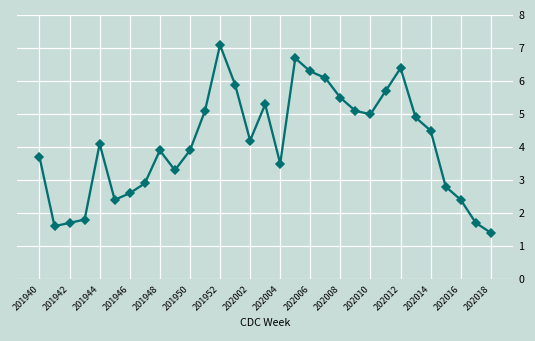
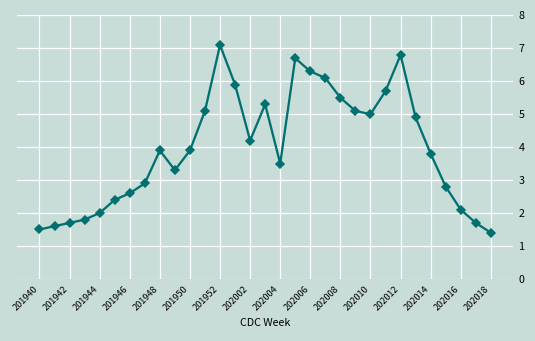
  {
-   "201940": 3.7,
+   "201940": 1.5,
    "201942": 1.7,
-   "201944": 4.1,
+   "201944": 2.0,
    "201946": 2.6,
    "201948": 3.9,
    "201950": 3.9,
    "201952": 7.1,
    "202002": 4.2,
    "202004": 3.5,
    "202006": 6.3,
    "202008": 5.5,
    "202010": 5.0,
-   "202012": 6.4,
-   "202014": 4.5,
-   "202016": 2.4,
+   "202012": 6.8,
+   "202014": 3.8,
+   "202016": 2.1,
    "202018": 1.4
  }
